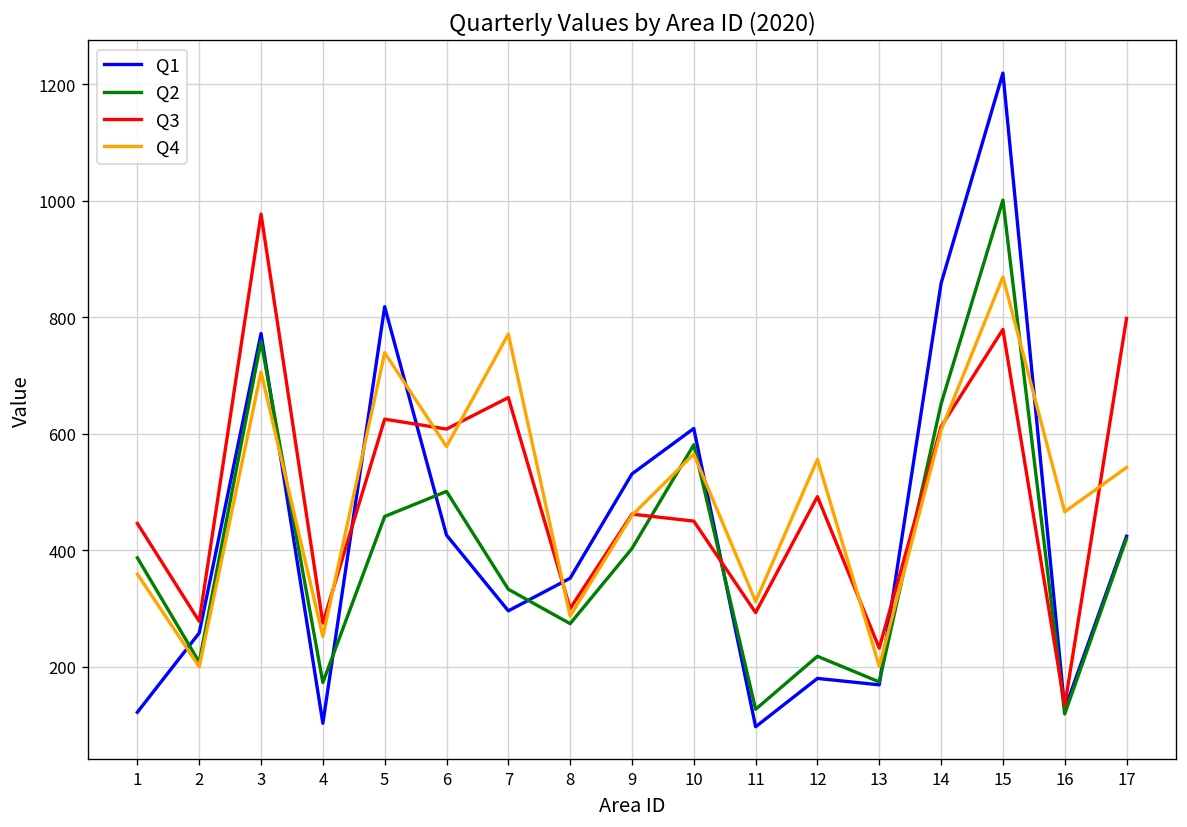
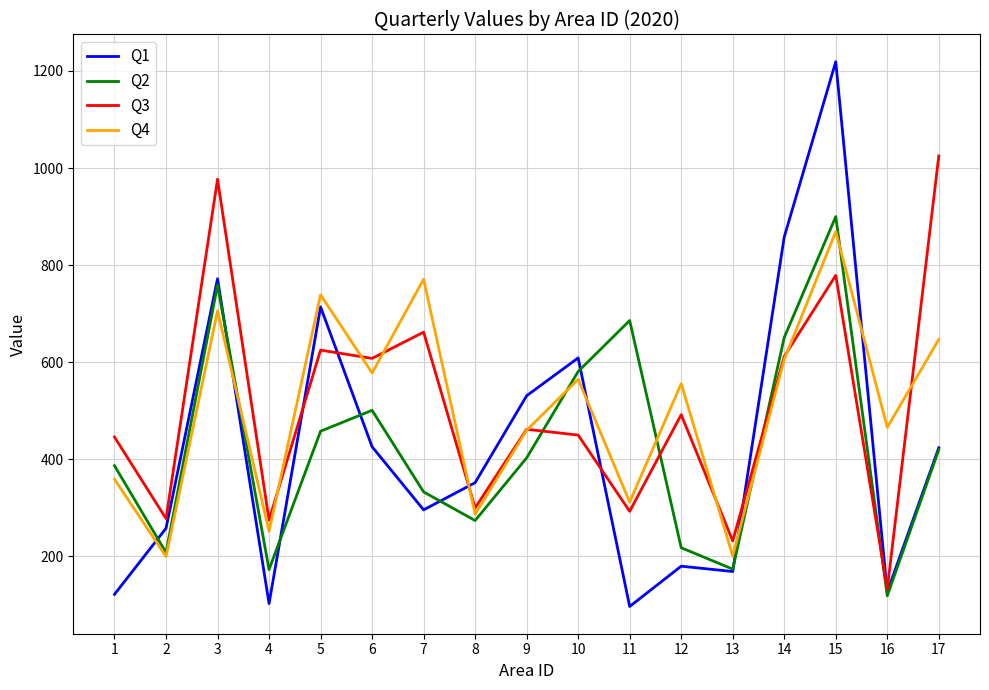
  {
    "Q1": {
      "1": 120,
      "2": 260,
      "3": 770,
      "4": 100,
-     "5": 820,
+     "5": 710,
      "6": 430,
      "7": 300,
      "8": 350,
      "9": 530,
      "10": 610,
      "11": 100,
      "12": 180,
      "14": 860,
      "15": 1220,
      "16": 130
    },
    "Q2": {
      "1": 390,
      "2": 210,
      "3": 760,
      "4": 170,
      "5": 460,
      "6": 500,
      "7": 330,
      "8": 270,
      "9": 400,
      "10": 580,
-     "11": 130,
+     "11": 690,
      "12": 220,
      "14": 650,
-     "15": 1000,
+     "15": 900,
      "16": 120
    },
    "Q3": {
      "1": 450,
      "2": 280,
      "3": 980,
      "4": 280,
      "5": 630,
      "6": 610,
      "7": 660,
      "8": 300,
      "10": 450,
      "11": 290,
      "12": 490,
      "13": 230,
      "14": 610,
      "15": 780,
      "16": 130,
-     "17": 800
+     "17": 1030
    },
    "Q4": {
      "1": 360,
      "2": 200,
      "3": 710,
      "4": 250,
      "5": 740,
      "6": 580,
      "7": 770,
      "8": 290,
      "10": 570,
      "11": 310,
      "12": 560,
      "13": 200,
      "14": 610,
      "15": 870,
      "16": 470,
-     "17": 540
+     "17": 650
    }
  }
